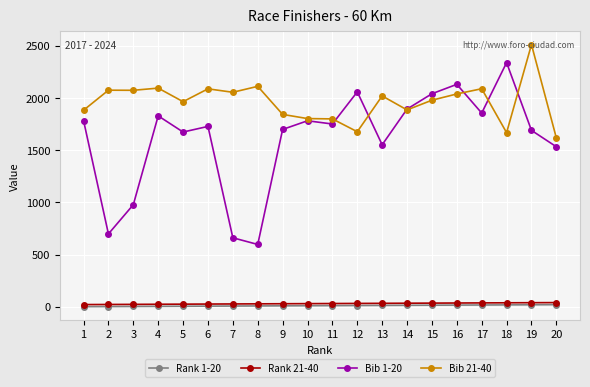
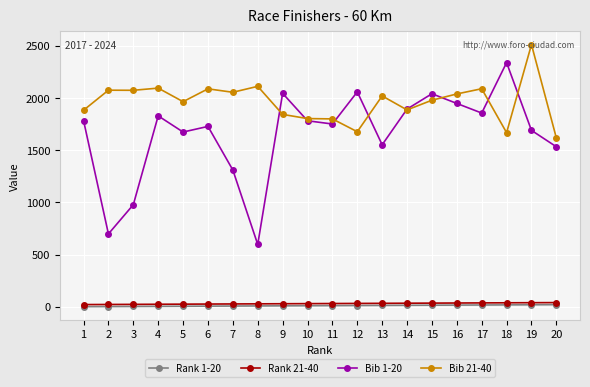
  {
    "Bib 1-20": {
      "1": 1780,
      "2": 700,
      "3": 980,
      "4": 1830,
      "5": 1670,
      "6": 1730,
-     "7": 660,
+     "7": 1310,
      "8": 600,
-     "9": 1700,
+     "9": 2050,
      "11": 1750,
      "12": 2060,
      "13": 1550,
      "15": 2040,
-     "16": 2130,
+     "16": 1950,
      "17": 1860,
      "18": 2340,
      "19": 1690,
      "20": 1530
    },
    "Bib 21-40": {
      "1": 1880,
      "2": 2080,
      "3": 2070,
      "4": 2100,
      "5": 1970,
      "6": 2090,
      "7": 2060,
      "8": 2110,
      "9": 1840,
      "11": 1800,
      "12": 1680,
      "13": 2020,
      "15": 1980,
      "16": 2040,
      "17": 2090,
      "18": 1670,
      "19": 2510,
      "20": 1620
    }
  }
